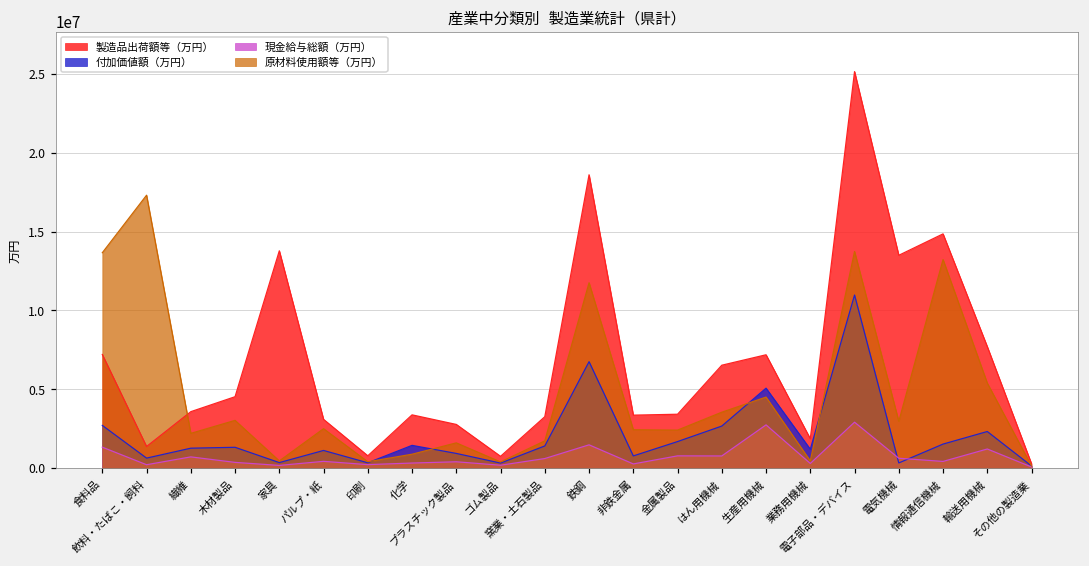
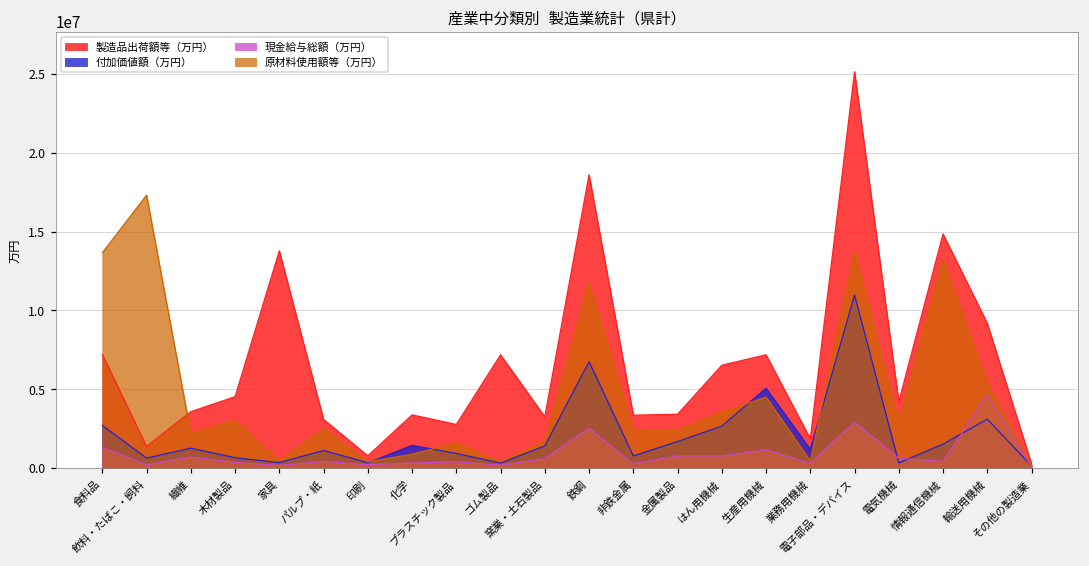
  {
    "製造品出荷額等（万円）": {
      "食料品": 7200000,
      "飲料・たばこ・飼料": 1400000,
      "繊維": 3600000,
      "木材製品": 4500000,
      "家具": 13800000,
      "パルプ・紙": 3100000,
      "印刷": 800000,
      "化学": 3400000,
      "プラスチック製品": 2800000,
-     "ゴム製品": 700000,
+     "ゴム製品": 7200000,
      "窯業・土石製品": 3300000,
      "鉄鋼": 18600000,
      "非鉄金属": 3400000,
      "金属製品": 3400000,
      "はん用機械": 6500000,
      "生産用機械": 7200000,
      "業務用機械": 1900000,
      "電子部品・デバイス": 25100000,
-     "電気機械": 13500000,
+     "電気機械": 4200000,
      "情報通信機械": 14900000,
-     "輸送用機械": 7700000
+     "輸送用機械": 9200000
    },
    "付加価値額（万円）": {
      "食料品": 2700000,
      "飲料・たばこ・飼料": 600000,
      "繊維": 1300000,
-     "木材製品": 1300000,
+     "木材製品": 700000,
      "パルプ・紙": 1100000,
      "化学": 1400000,
      "プラスチック製品": 900000,
      "窯業・土石製品": 1400000,
      "鉄鋼": 6700000,
      "非鉄金属": 800000,
      "金属製品": 1700000,
      "はん用機械": 2700000,
      "生産用機械": 5100000,
      "業務用機械": 1200000,
      "電子部品・デバイス": 11000000,
      "電気機械": 300000,
      "情報通信機械": 1500000,
-     "輸送用機械": 2300000
+     "輸送用機械": 3100000
    },
    "現金給与総額（万円）": {
      "食料品": 1300000,
      "飲料・たばこ・飼料": 200000,
      "繊維": 700000,
      "木材製品": 400000,
      "家具": 200000,
      "パルプ・紙": 400000,
      "化学": 300000,
      "プラスチック製品": 400000,
      "窯業・土石製品": 600000,
-     "鉄鋼": 1500000,
+     "鉄鋼": 2500000,
      "非鉄金属": 300000,
      "金属製品": 800000,
      "はん用機械": 800000,
-     "生産用機械": 2700000,
+     "生産用機械": 1200000,
      "電子部品・デバイス": 2900000,
      "電気機械": 600000,
      "情報通信機械": 400000,
-     "輸送用機械": 1200000
+     "輸送用機械": 4600000
    },
    "原材料使用額等（万円）": {
      "食料品": 13700000,
      "飲料・たばこ・飼料": 17300000,
      "繊維": 2200000,
      "木材製品": 3000000,
      "パルプ・紙": 2500000,
      "化学": 900000,
      "プラスチック製品": 1600000,
      "窯業・土石製品": 1700000,
      "鉄鋼": 11800000,
      "非鉄金属": 2400000,
      "金属製品": 2400000,
      "はん用機械": 3500000,
      "生産用機械": 4500000,
      "電子部品・デバイス": 13700000,
      "電気機械": 3000000,
      "情報通信機械": 13200000,
      "輸送用機械": 5400000
    }
  }
